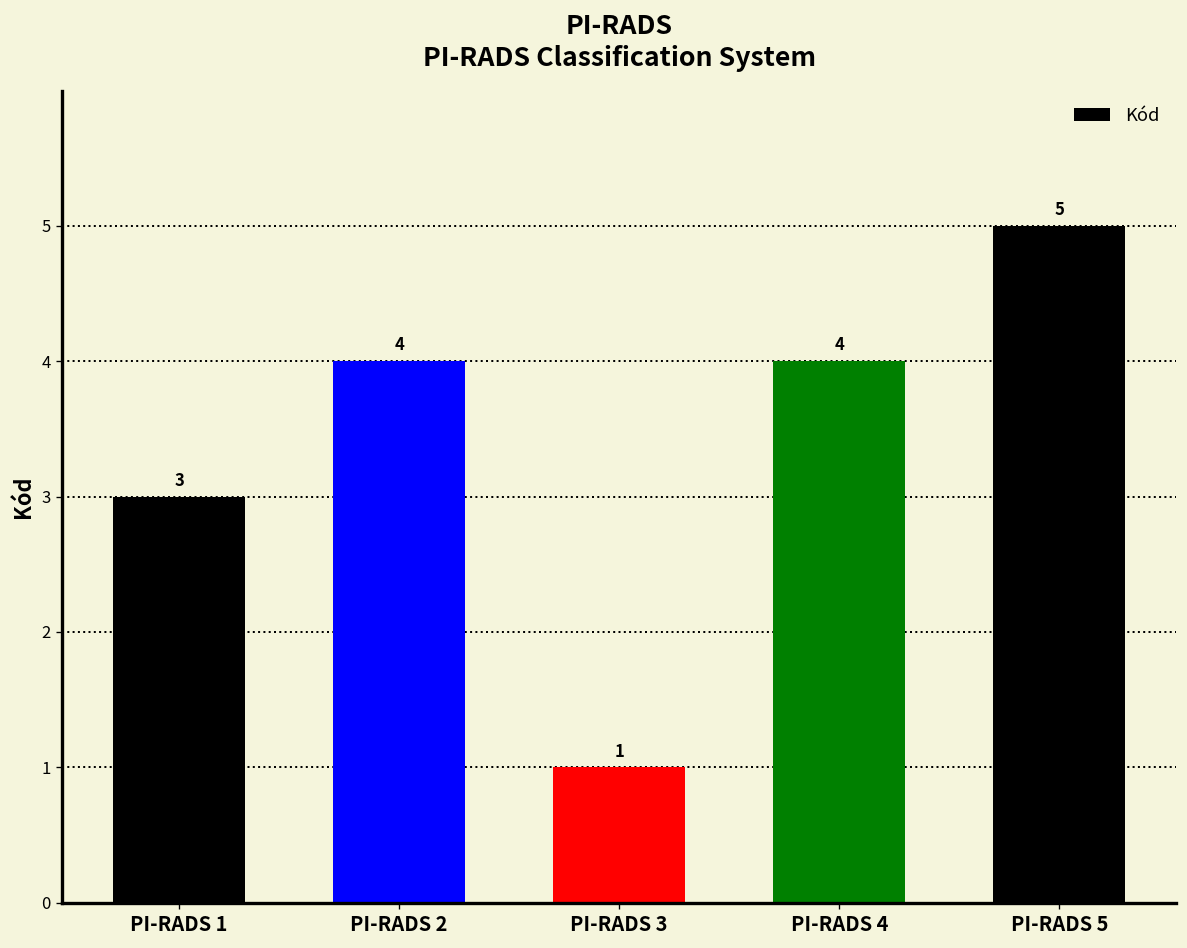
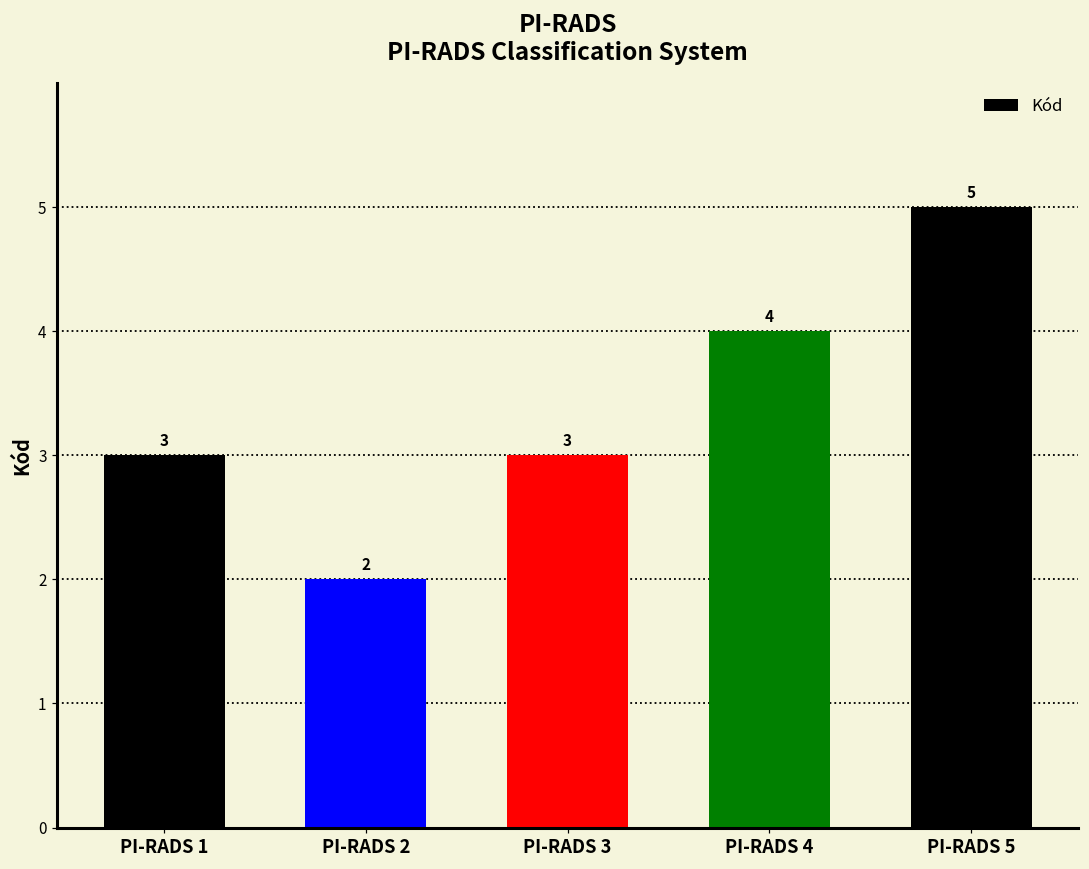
  {
    "PI-RADS 1": 3,
-   "PI-RADS 2": 4,
-   "PI-RADS 3": 1,
+   "PI-RADS 2": 2,
+   "PI-RADS 3": 3,
    "PI-RADS 4": 4,
    "PI-RADS 5": 5
  }
